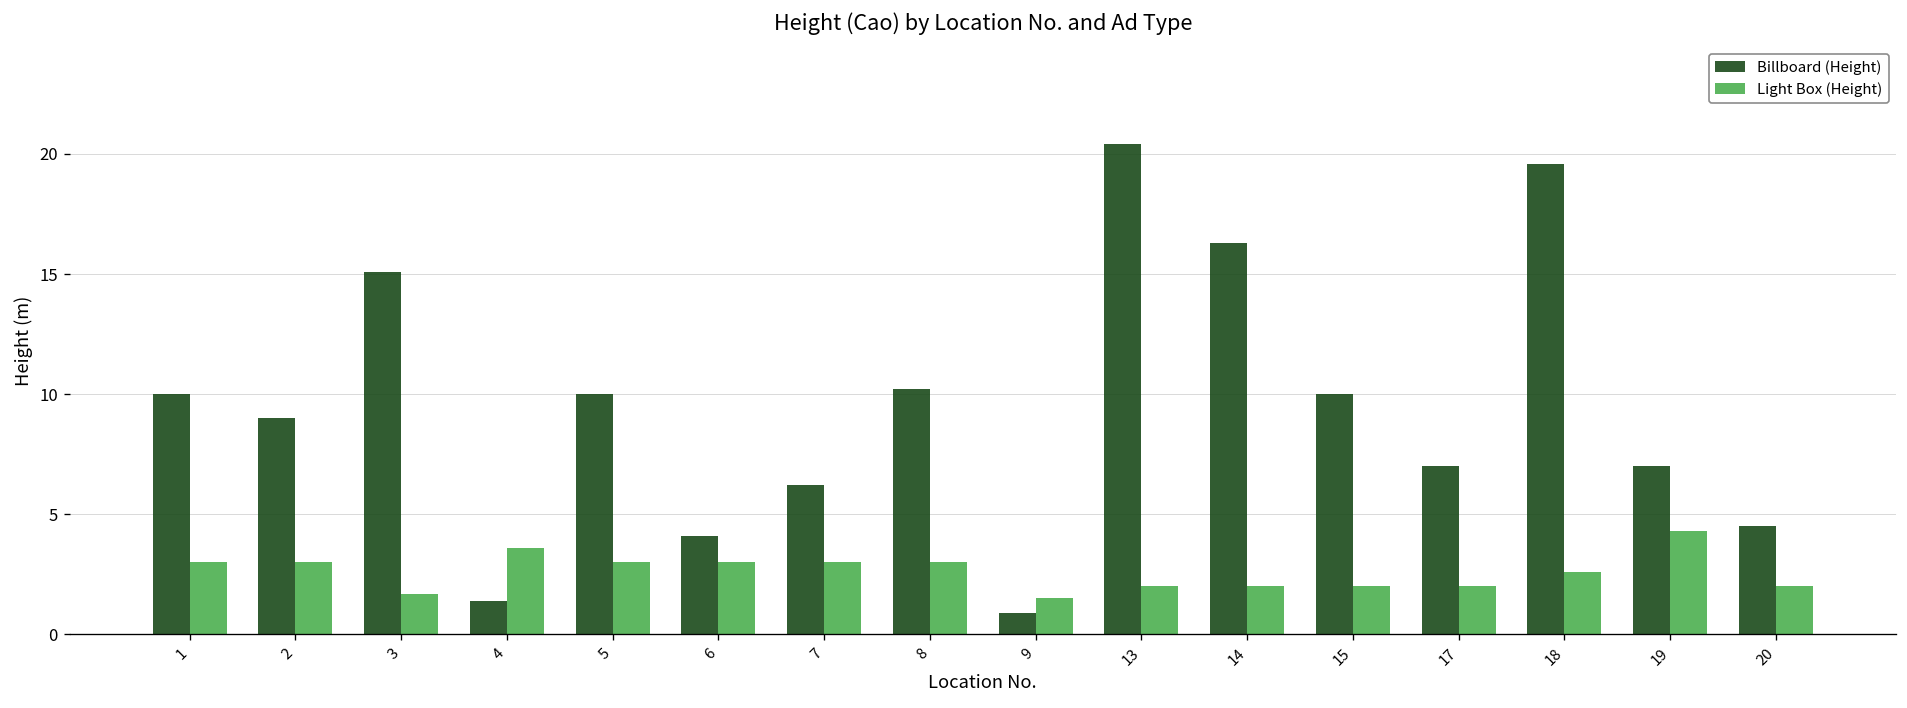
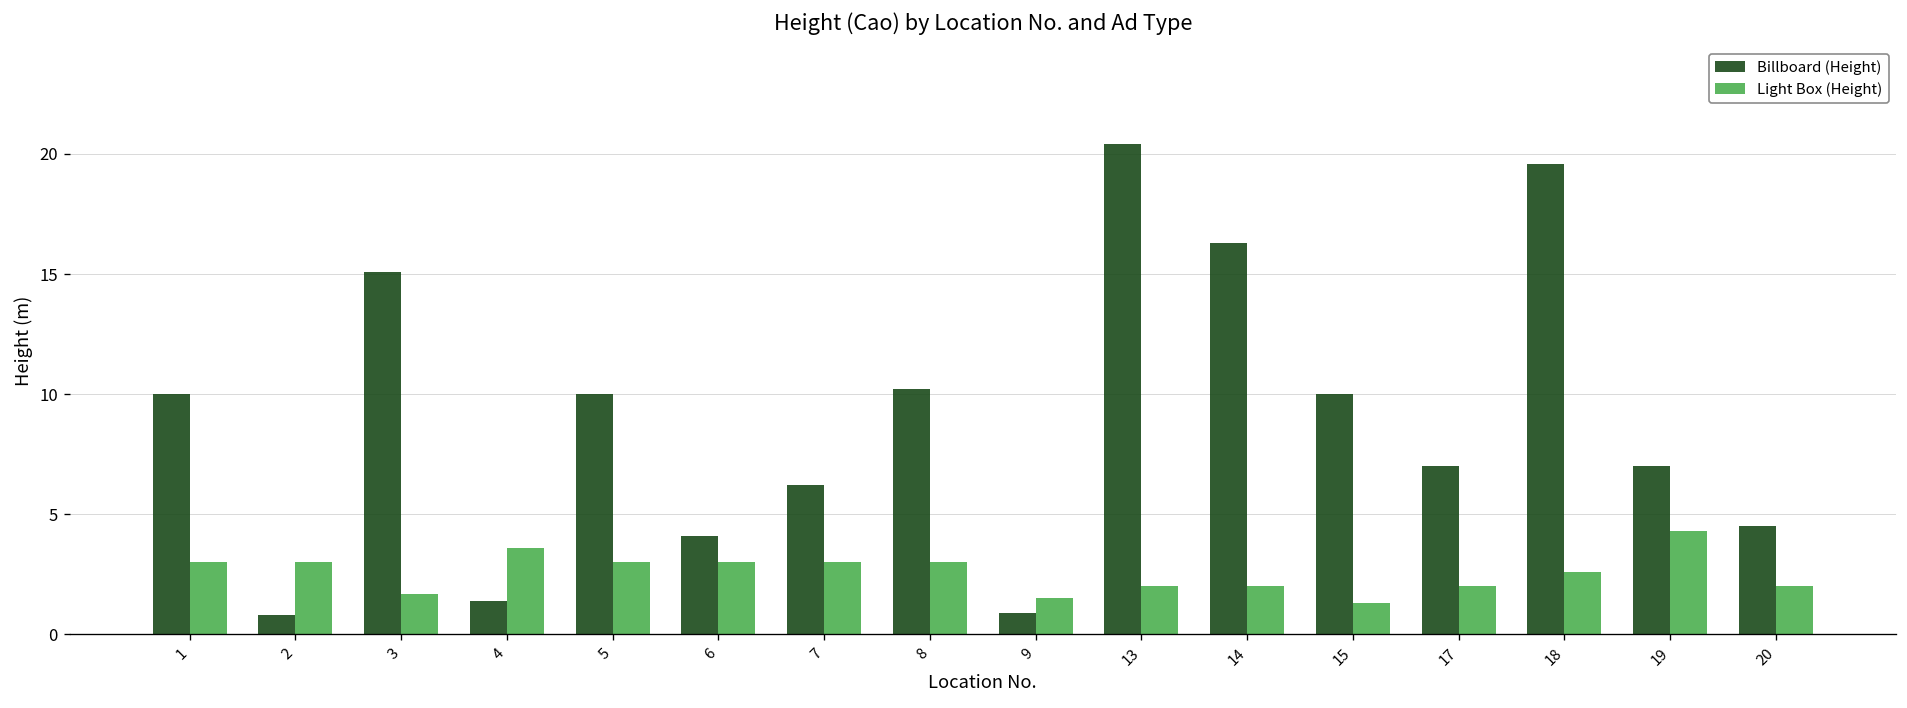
  {
    "Billboard (Height)": {
      "1": 10.0,
-     "2": 9.0,
+     "2": 0.8,
      "3": 15.1,
      "4": 1.4,
      "5": 10.0,
      "6": 4.1,
      "7": 6.2,
      "8": 10.2,
      "9": 0.9,
      "13": 20.4,
      "14": 16.3,
      "15": 10.0,
      "17": 7.0,
      "18": 19.6,
      "19": 7.0,
      "20": 4.5
    },
    "Light Box (Height)": {
      "1": 3.0,
      "2": 3.0,
      "3": 1.7,
      "4": 3.6,
      "5": 3.0,
      "6": 3.0,
      "7": 3.0,
      "8": 3.0,
      "9": 1.5,
      "13": 2.0,
      "14": 2.0,
-     "15": 2.0,
+     "15": 1.3,
      "17": 2.0,
      "18": 2.6,
      "19": 4.3,
      "20": 2.0
    }
  }
